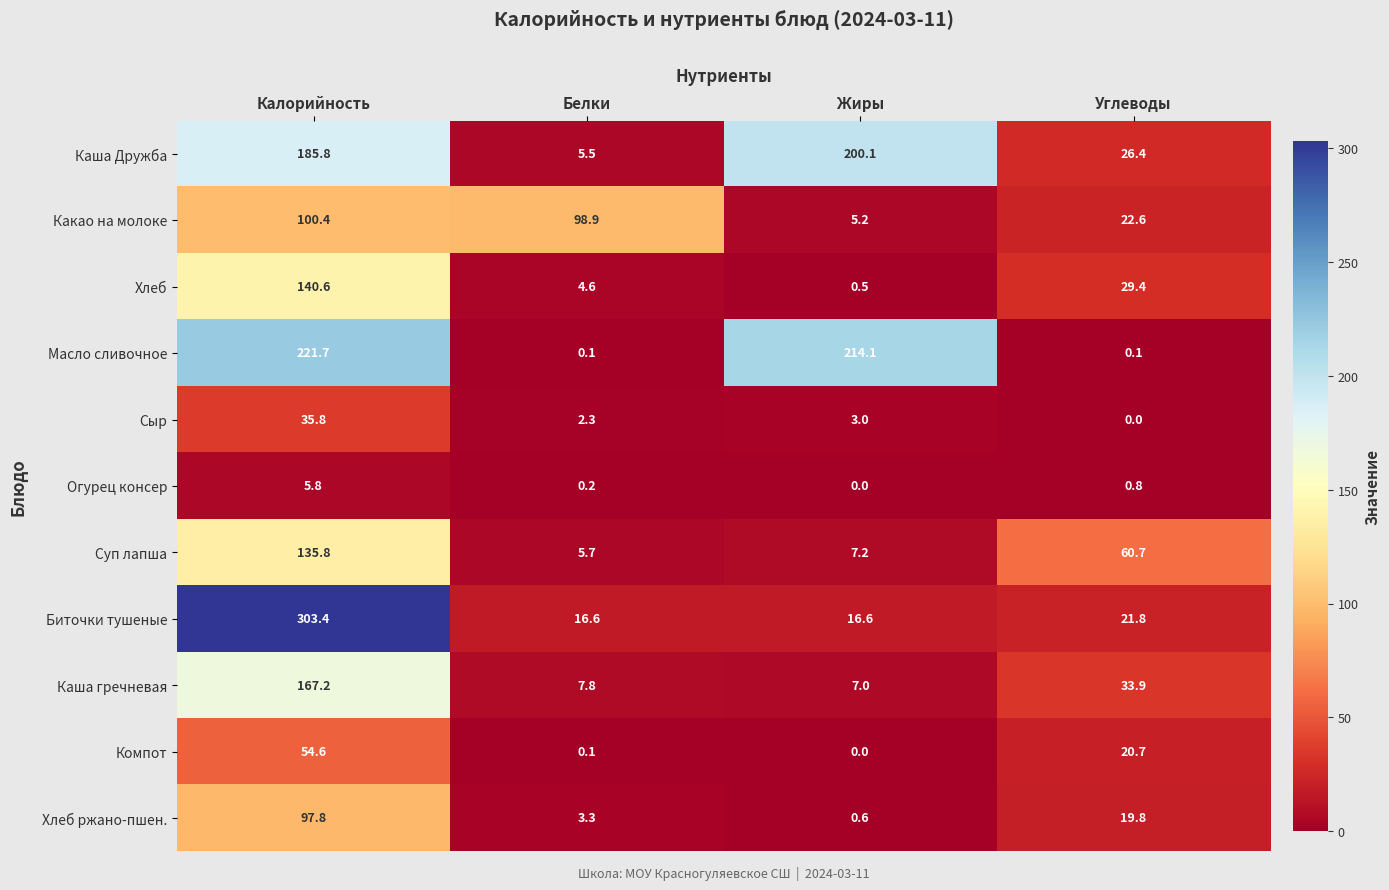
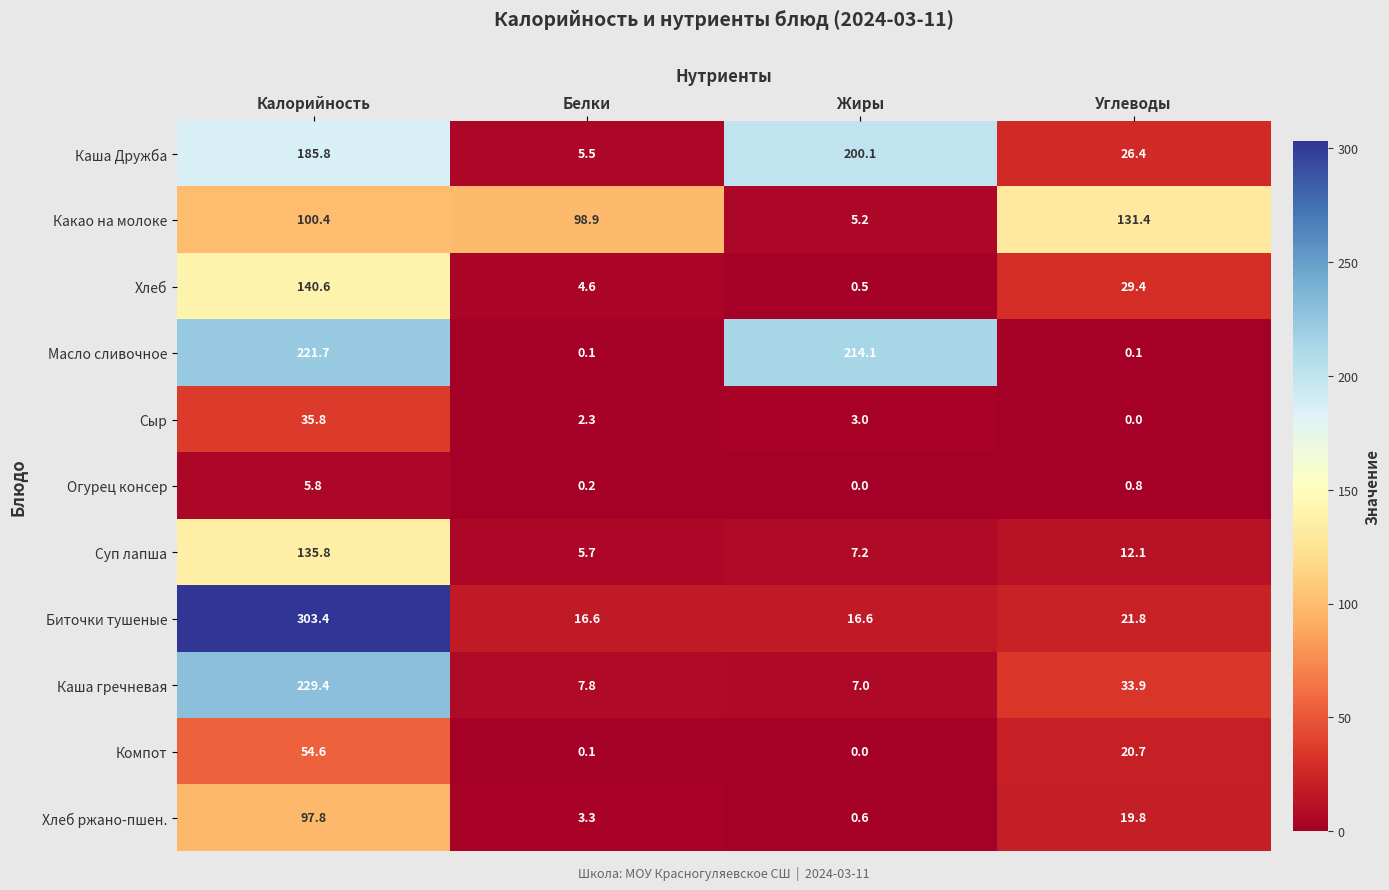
  {
    "Каша Дружба": {
      "Калорийность": 185.8,
      "Белки": 5.5,
      "Жиры": 200.1,
      "Углеводы": 26.4
    },
    "Какао на молоке": {
      "Калорийность": 100.4,
      "Белки": 98.9,
      "Жиры": 5.2,
-     "Углеводы": 22.6
+     "Углеводы": 131.4
    },
    "Хлеб": {
      "Калорийность": 140.6,
      "Белки": 4.6,
      "Жиры": 0.5,
      "Углеводы": 29.4
    },
    "Масло сливочное": {
      "Калорийность": 221.7,
      "Белки": 0.1,
      "Жиры": 214.1,
      "Углеводы": 0.1
    },
    "Сыр": {
      "Калорийность": 35.8,
      "Белки": 2.3,
      "Жиры": 3.0,
      "Углеводы": 0.0
    },
    "Огурец консер": {
      "Калорийность": 5.8,
      "Белки": 0.2,
      "Жиры": 0.0,
      "Углеводы": 0.8
    },
    "Суп лапша": {
      "Калорийность": 135.8,
      "Белки": 5.7,
      "Жиры": 7.2,
-     "Углеводы": 60.7
+     "Углеводы": 12.1
    },
    "Биточки тушеные": {
      "Калорийность": 303.4,
      "Белки": 16.6,
      "Жиры": 16.6,
      "Углеводы": 21.8
    },
    "Каша гречневая": {
-     "Калорийность": 167.2,
+     "Калорийность": 229.4,
      "Белки": 7.8,
      "Жиры": 7.0,
      "Углеводы": 33.9
    },
    "Компот": {
      "Калорийность": 54.6,
      "Белки": 0.1,
      "Жиры": 0.0,
      "Углеводы": 20.7
    },
    "Хлеб ржано-пшен.": {
      "Калорийность": 97.8,
      "Белки": 3.3,
      "Жиры": 0.6,
      "Углеводы": 19.8
    }
  }
